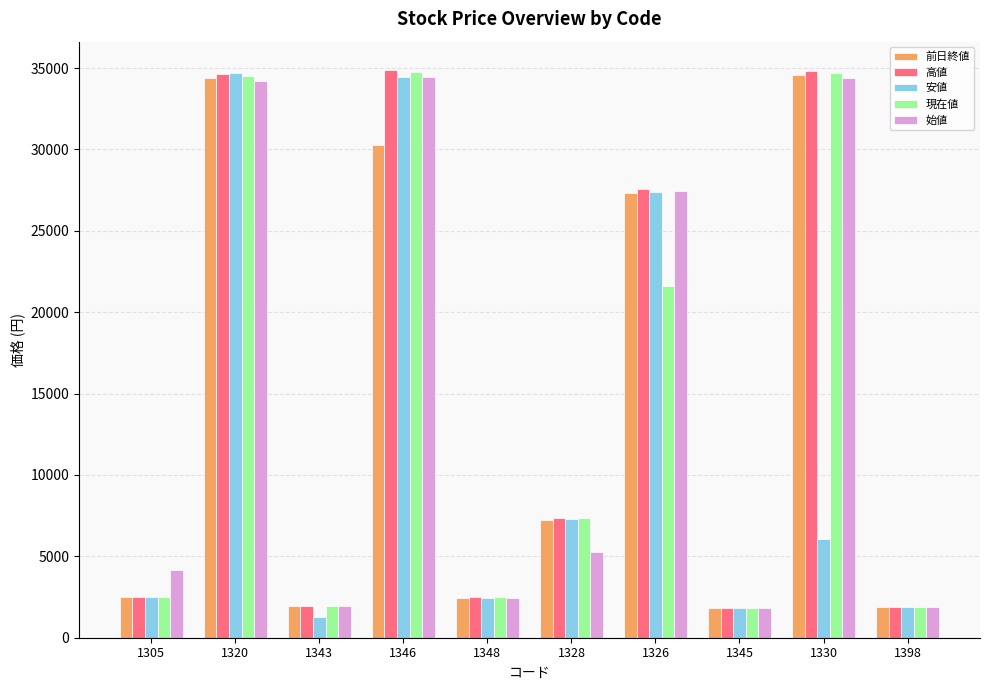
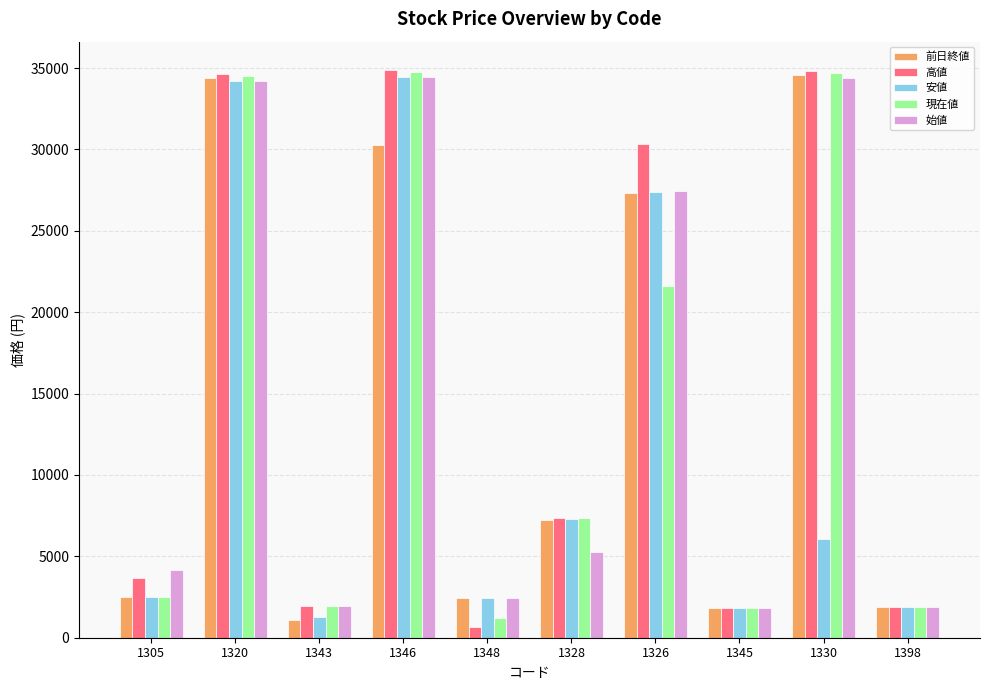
  {
    "前日終値": {
      "1305": 2500,
      "1320": 34400,
-     "1343": 2000,
+     "1343": 1100,
      "1346": 30300,
      "1348": 2500,
      "1328": 7300,
      "1326": 27300,
      "1345": 1900,
      "1330": 34600,
      "1398": 1900
    },
    "高値": {
-     "1305": 2500,
+     "1305": 3700,
      "1320": 34700,
      "1343": 2000,
      "1346": 34900,
-     "1348": 2500,
+     "1348": 600,
      "1328": 7300,
-     "1326": 27600,
+     "1326": 30300,
      "1345": 1900,
      "1330": 34800,
      "1398": 1900
    },
    "安値": {
      "1305": 2500,
-     "1320": 34700,
+     "1320": 34200,
      "1343": 1300,
      "1346": 34400,
      "1348": 2500,
      "1328": 7300,
      "1326": 27400,
      "1345": 1800,
      "1330": 6100,
      "1398": 1900
    },
    "現在値": {
      "1305": 2500,
      "1320": 34500,
      "1343": 2000,
      "1346": 34700,
-     "1348": 2500,
+     "1348": 1200,
      "1328": 7300,
      "1326": 21600,
      "1345": 1900,
      "1330": 34700,
      "1398": 1900
    },
    "始値": {
      "1305": 4200,
      "1320": 34200,
      "1343": 2000,
      "1346": 34400,
      "1348": 2500,
      "1328": 5300,
      "1326": 27500,
      "1345": 1900,
      "1330": 34400,
      "1398": 1900
    }
  }
